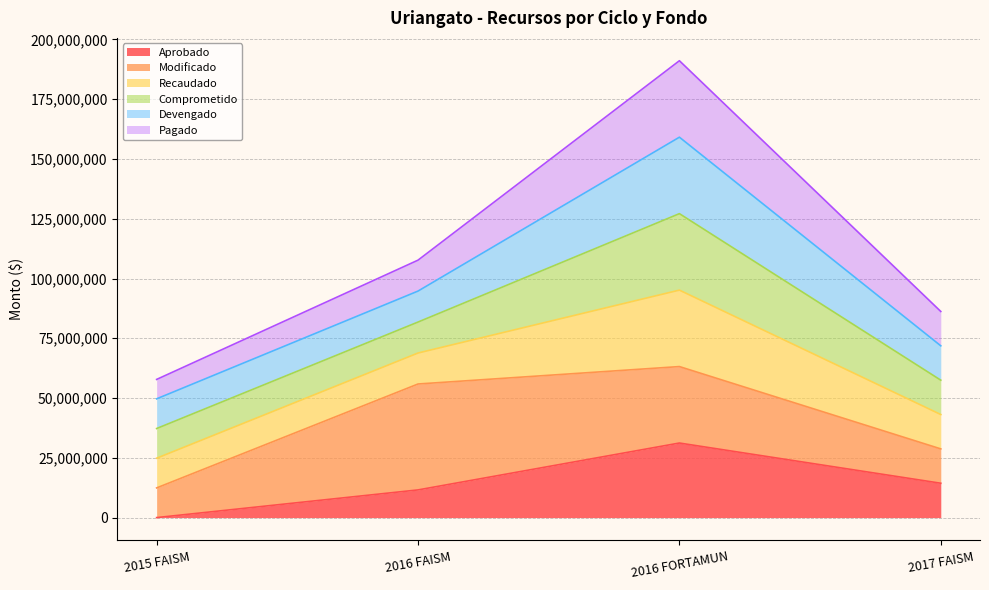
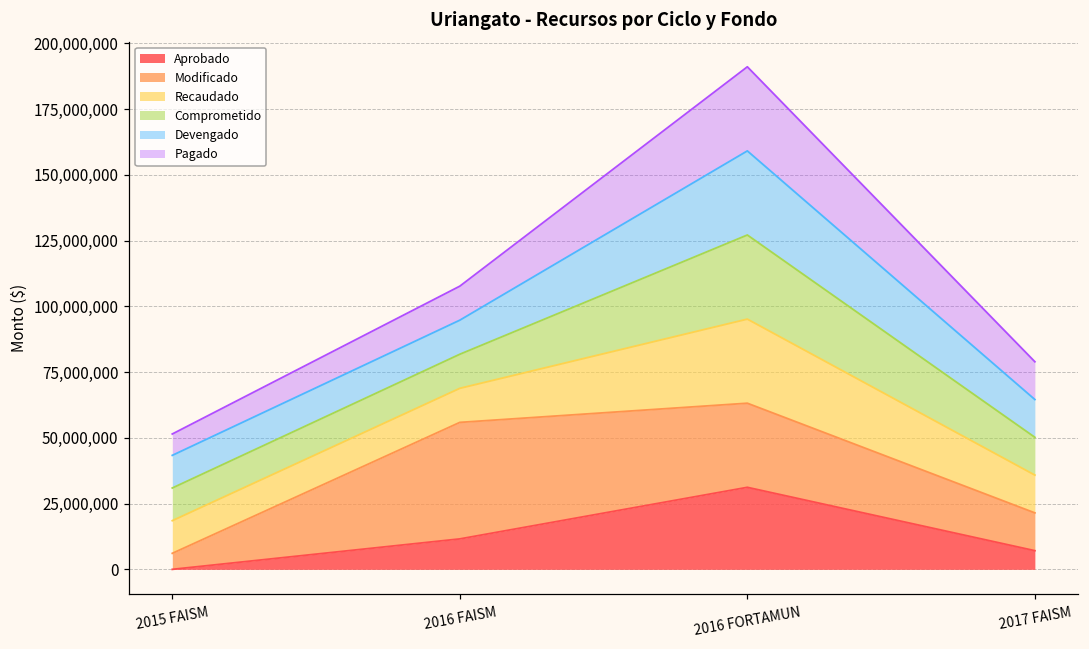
  {
    "Aprobado": {
      "2015 FAISM": "0",
      "2016 FAISM": "12,000,000",
      "2016 FORTAMUN": "31,000,000",
-     "2017 FAISM": "14,000,000"
+     "2017 FAISM": "7,000,000"
    },
    "Modificado": {
-     "2015 FAISM": "12,000,000",
+     "2015 FAISM": "6,000,000",
      "2016 FAISM": "44,000,000",
      "2016 FORTAMUN": "32,000,000",
      "2017 FAISM": "14,000,000"
    },
    "Recaudado": {
      "2015 FAISM": "12,000,000",
      "2016 FAISM": "13,000,000",
      "2016 FORTAMUN": "32,000,000",
      "2017 FAISM": "14,000,000"
    },
    "Comprometido": {
      "2015 FAISM": "12,000,000",
      "2016 FAISM": "13,000,000",
      "2016 FORTAMUN": "32,000,000",
      "2017 FAISM": "14,000,000"
    },
    "Devengado": {
      "2015 FAISM": "12,000,000",
      "2016 FAISM": "13,000,000",
      "2016 FORTAMUN": "32,000,000",
      "2017 FAISM": "14,000,000"
    },
    "Pagado": {
      "2015 FAISM": "8,000,000",
      "2016 FAISM": "13,000,000",
      "2016 FORTAMUN": "32,000,000",
      "2017 FAISM": "14,000,000"
    }
  }
